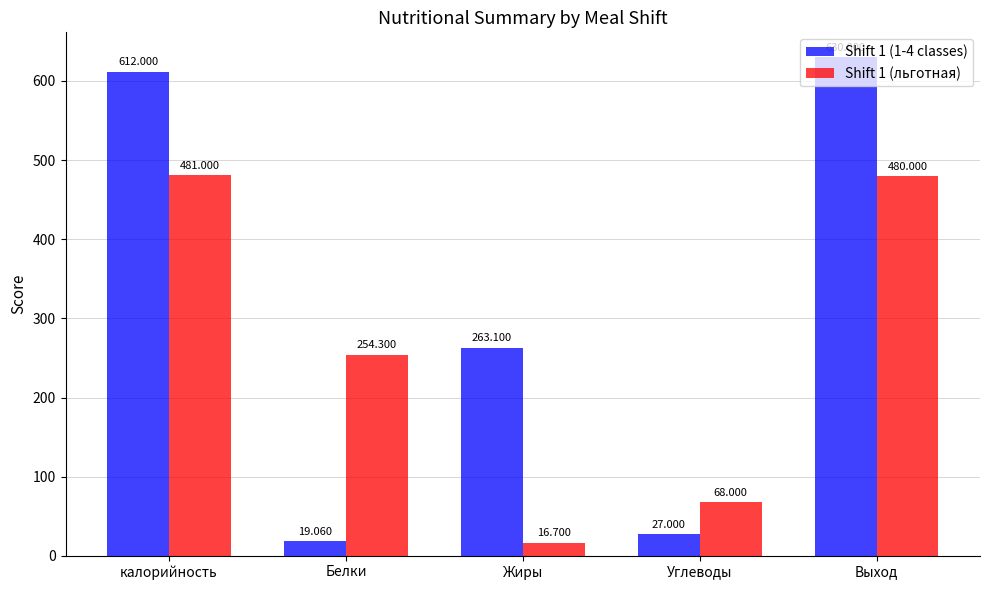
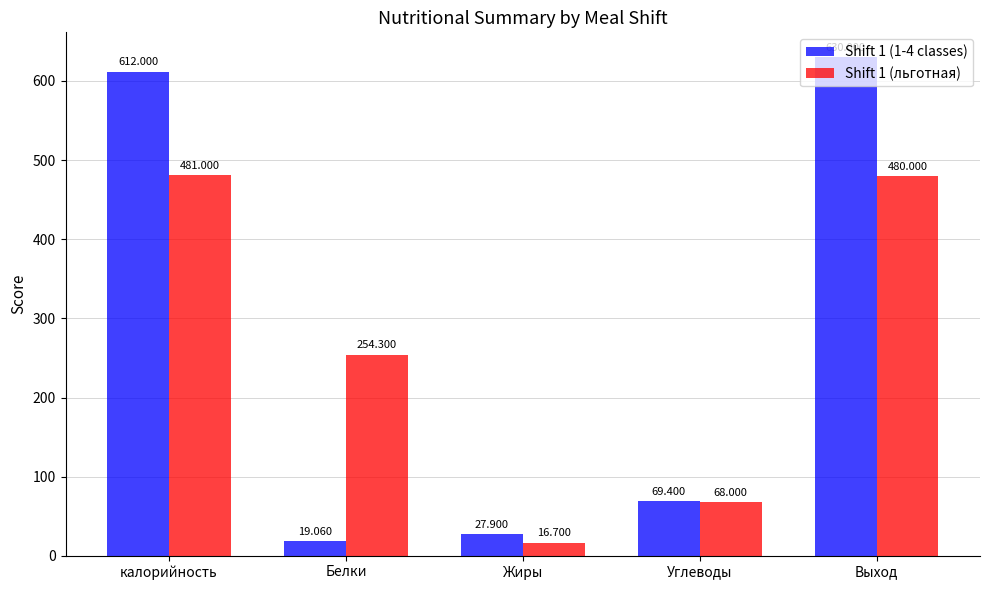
  {
    "Shift 1 (1-4 classes)": {
      "калорийность": 612.000,
      "Белки": 19.060,
-     "Жиры": 263.100,
-     "Углеводы": 27.000
+     "Жиры": 27.900,
+     "Углеводы": 69.400
    },
    "Shift 1 (льготная)": {
      "калорийность": 481.000,
      "Белки": 254.300,
      "Жиры": 16.700,
      "Углеводы": 68.000,
      "Выход": 480.000
    }
  }
